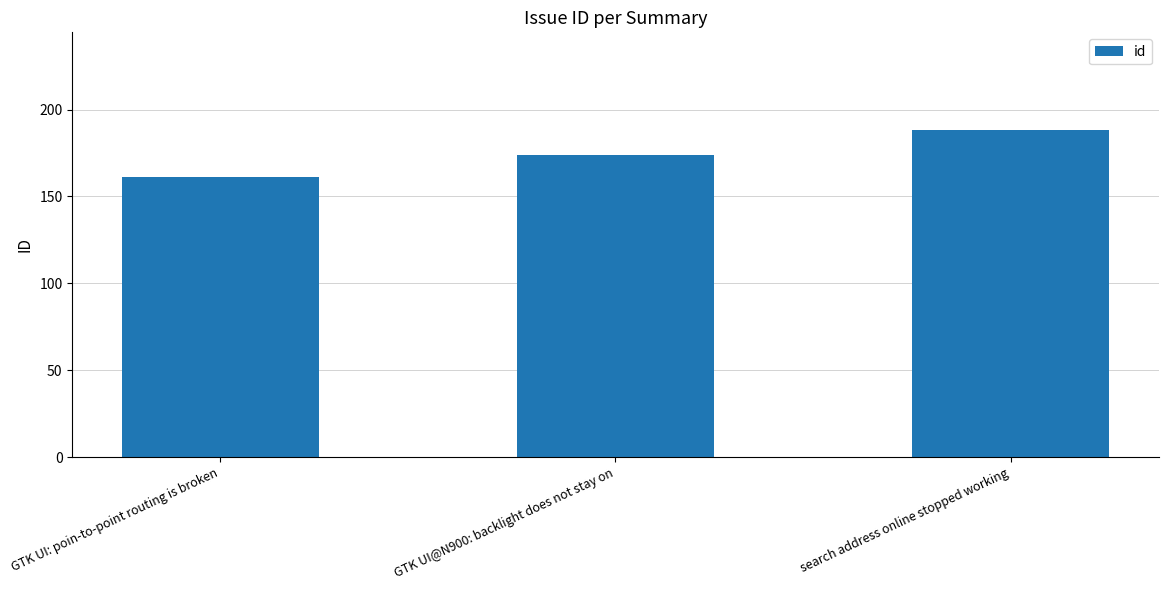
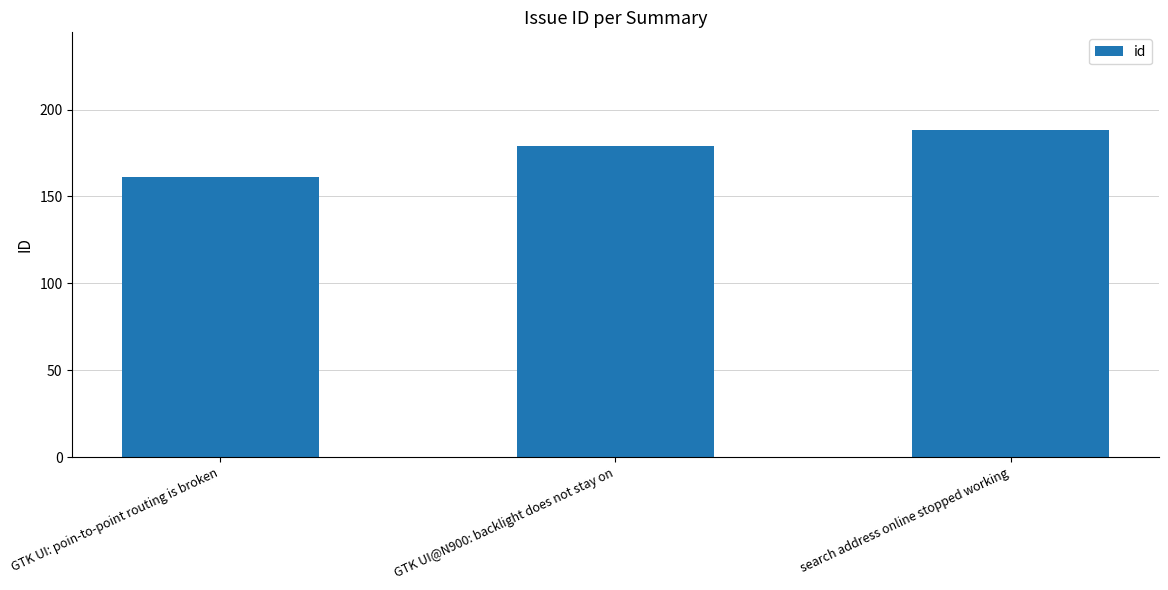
  {
    "GTK UI: poin-to-point routing is broken": 161,
-   "GTK UI@N900: backlight does not stay on": 174,
+   "GTK UI@N900: backlight does not stay on": 179,
    "search address online stopped working": 188
  }
